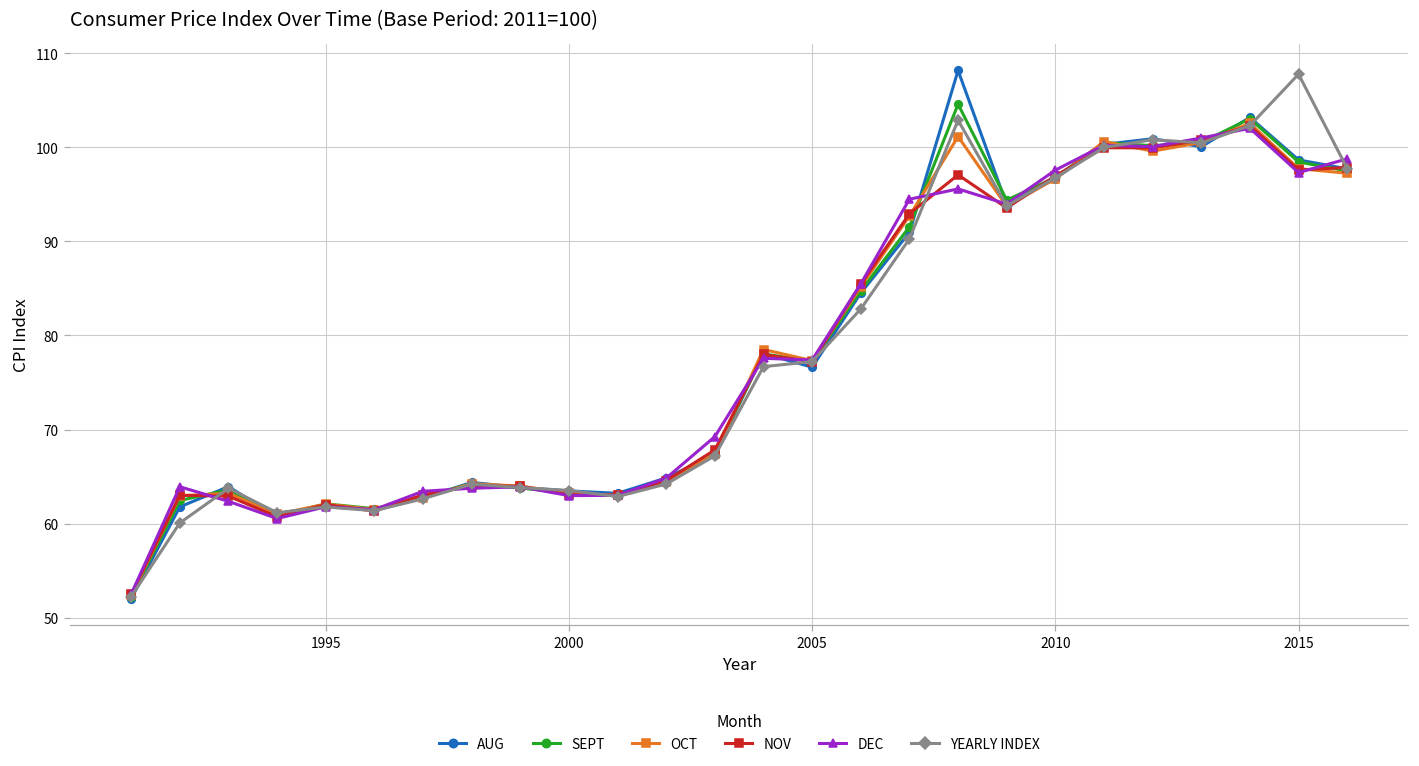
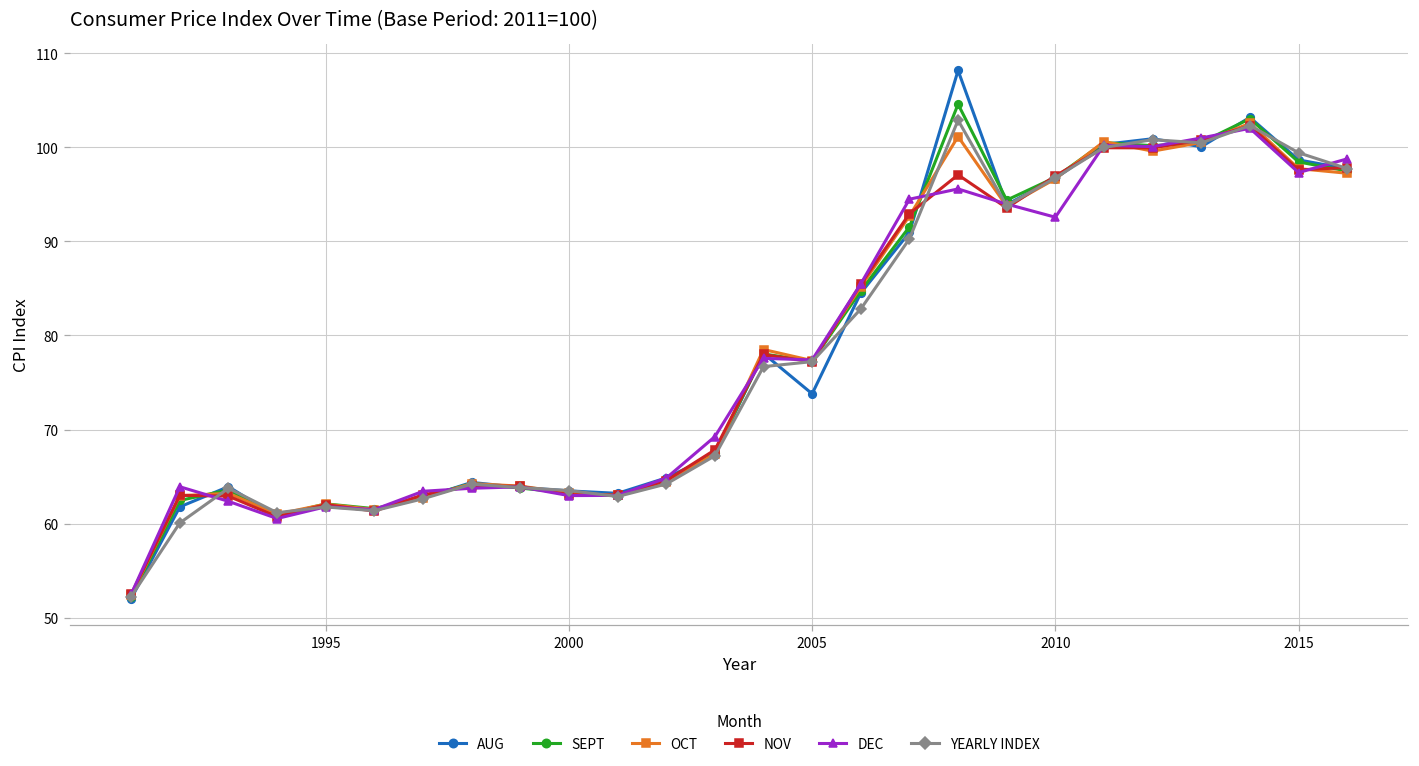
  {
    "AUG": {
-     "2005": 77
+     "2005": 74
    },
    "DEC": {
-     "2010": 98
+     "2010": 93
    },
    "YEARLY INDEX": {
-     "2015": 108
+     "2015": 99
    }
  }
